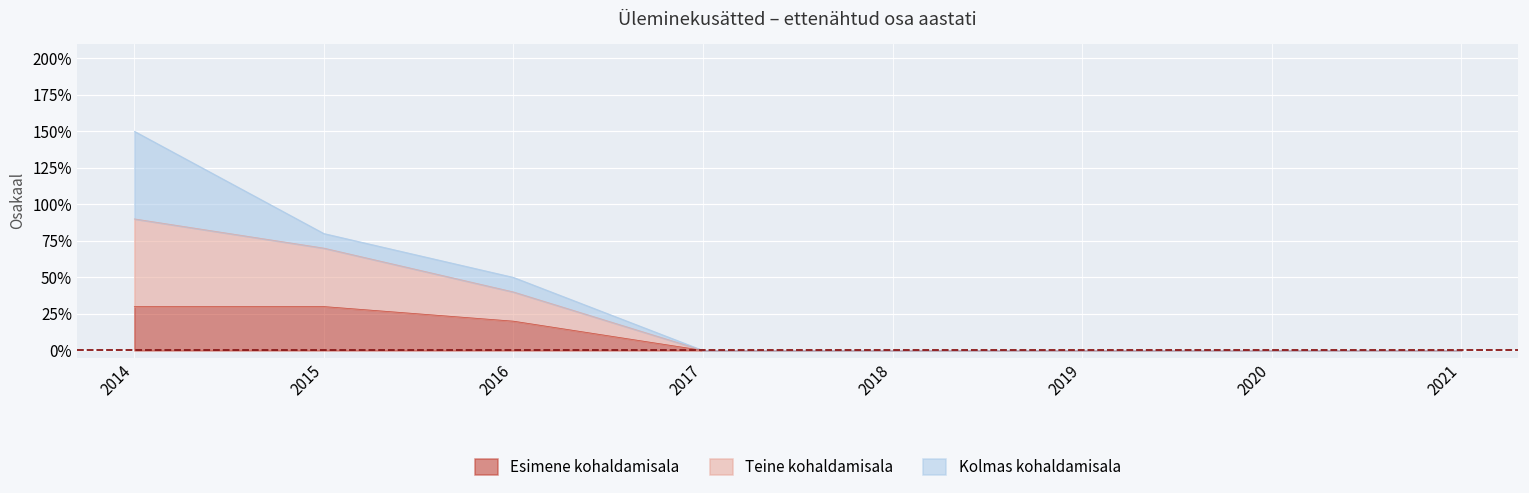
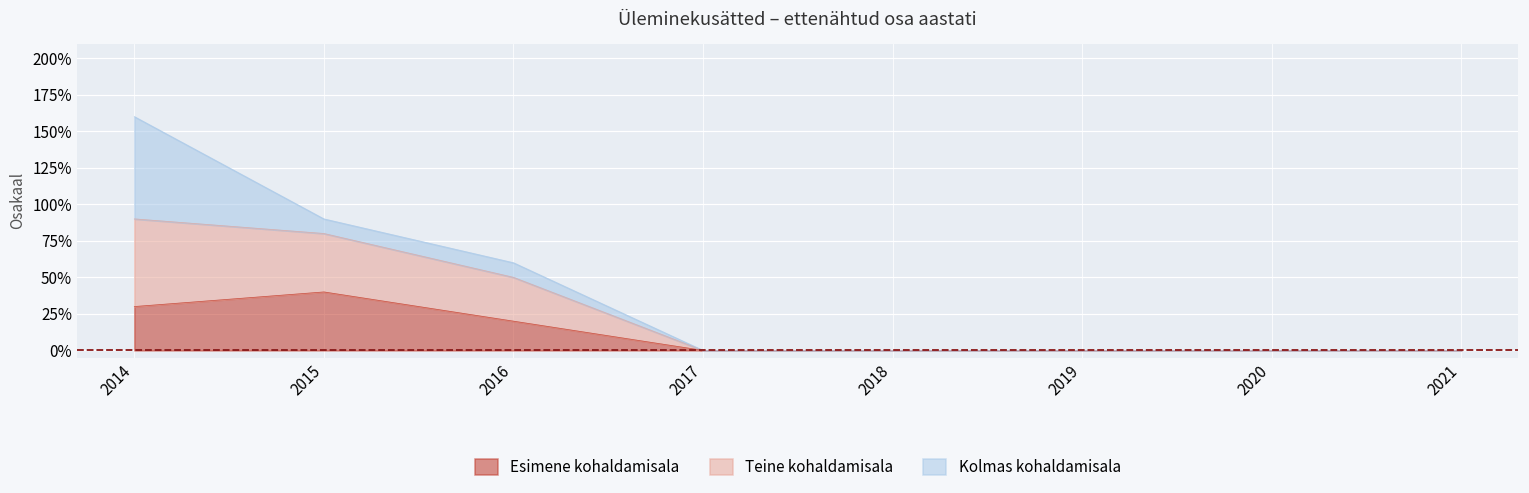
  {
    "Esimene kohaldamisala": {
      "2014": "30%",
-     "2015": "30%",
+     "2015": "40%",
      "2016": "20%"
    },
    "Teine kohaldamisala": {
      "2014": "60%",
      "2015": "40%",
-     "2016": "20%"
+     "2016": "30%"
    },
    "Kolmas kohaldamisala": {
-     "2014": "60%",
+     "2014": "70%",
      "2015": "10%",
      "2016": "10%"
    }
  }
